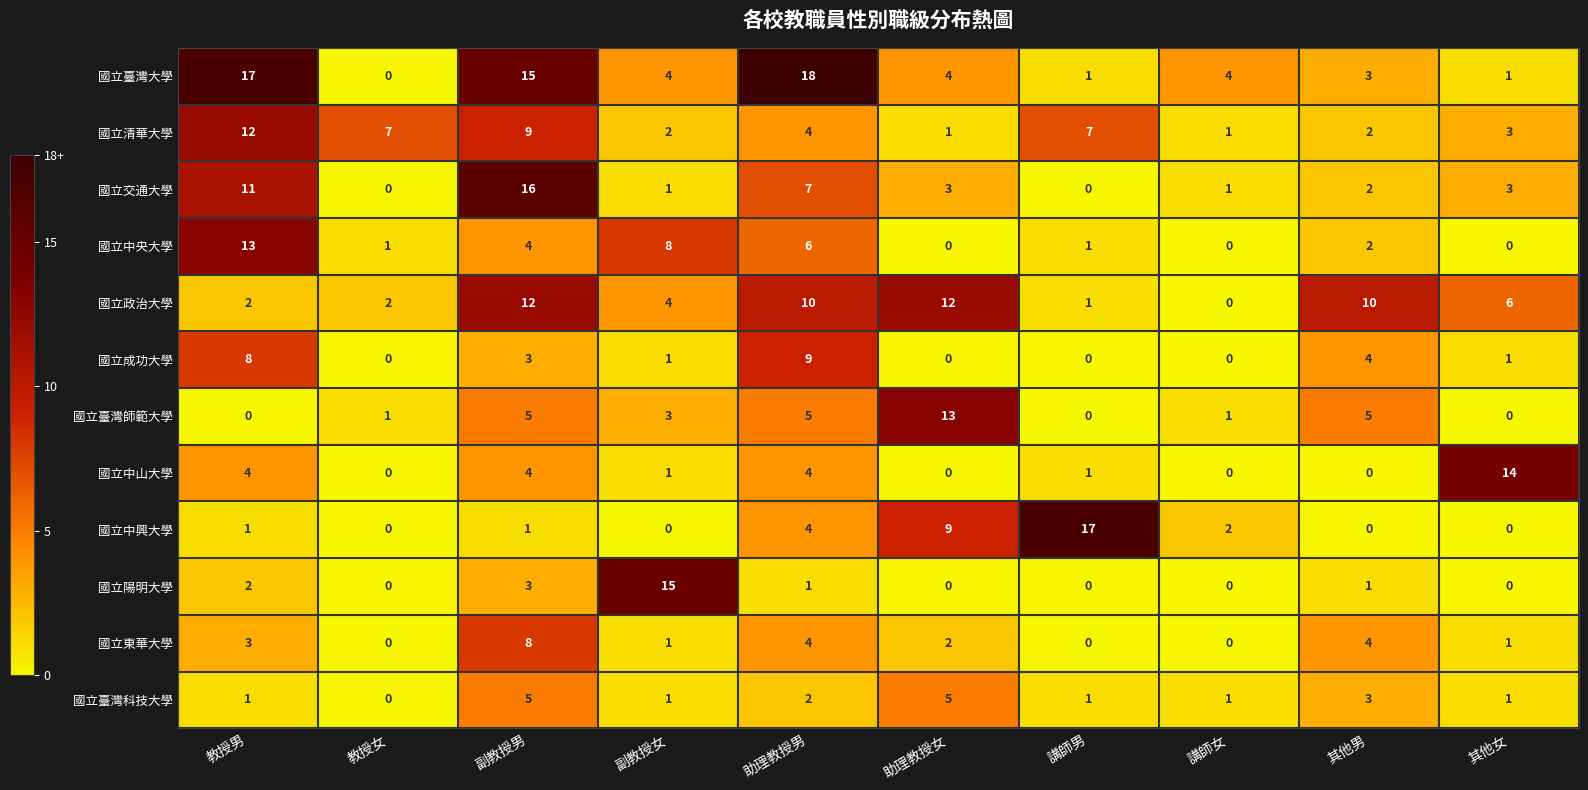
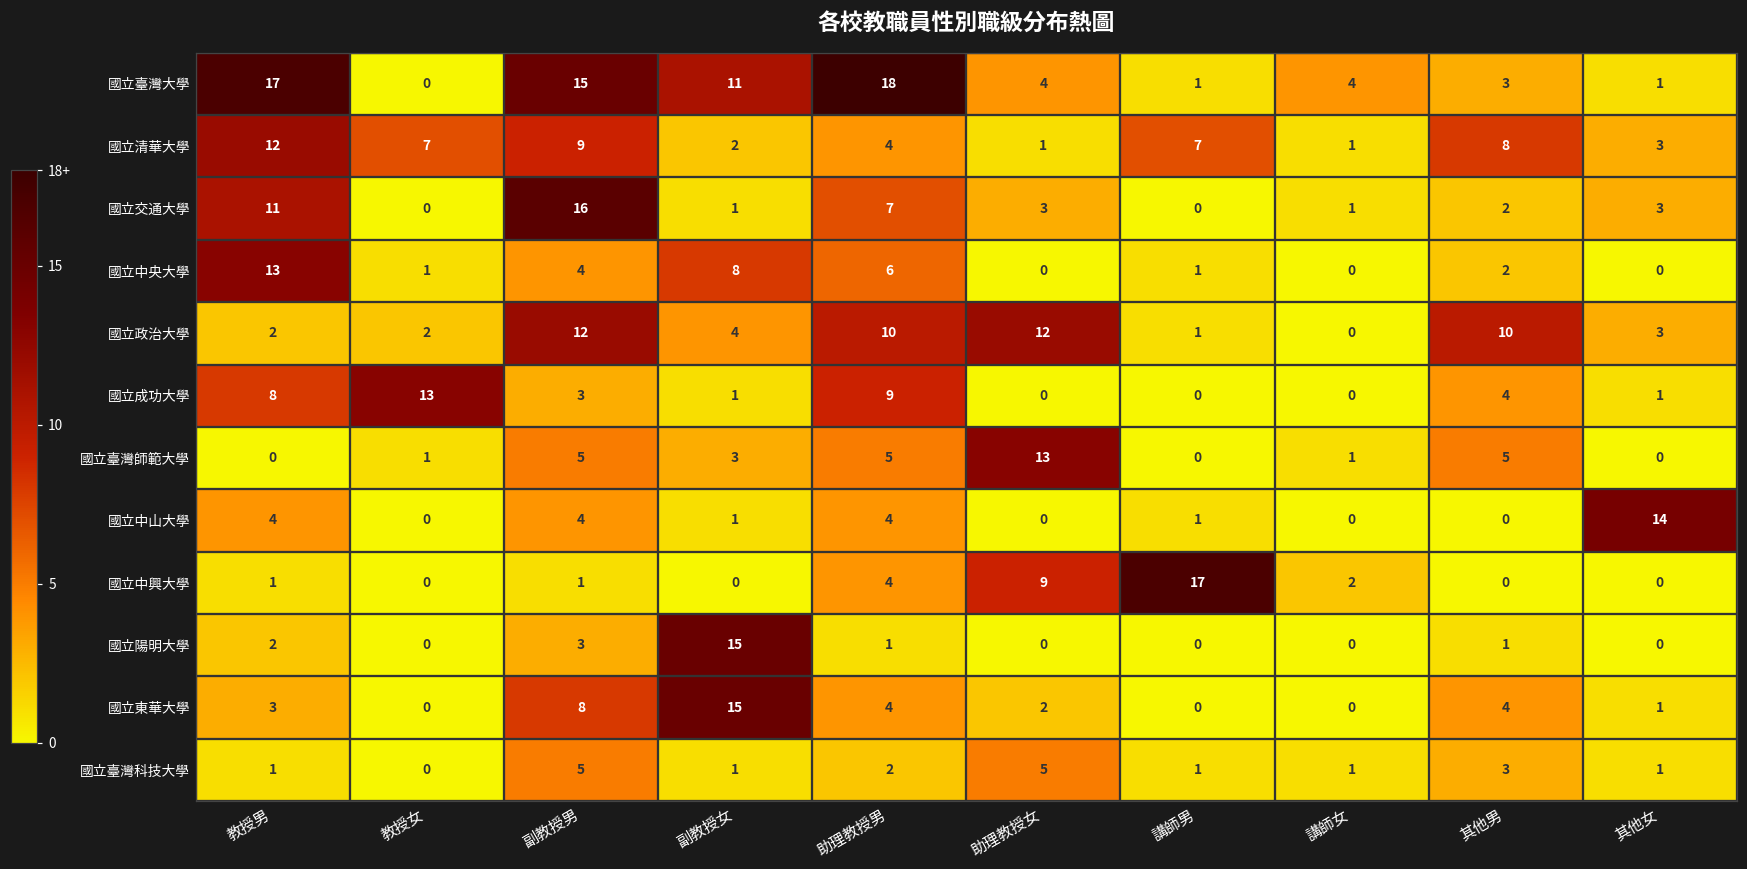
  {
    "國立臺灣大學": {
      "教授男": 17,
      "教授女": 0,
      "副教授男": 15,
-     "副教授女": 4,
+     "副教授女": 11,
      "助理教授男": 18,
      "助理教授女": 4,
      "講師男": 1,
      "講師女": 4,
      "其他男": 3,
      "其他女": 1
    },
    "國立清華大學": {
      "教授男": 12,
      "教授女": 7,
      "副教授男": 9,
      "副教授女": 2,
      "助理教授男": 4,
      "助理教授女": 1,
      "講師男": 7,
      "講師女": 1,
-     "其他男": 2,
+     "其他男": 8,
      "其他女": 3
    },
    "國立交通大學": {
      "教授男": 11,
      "教授女": 0,
      "副教授男": 16,
      "副教授女": 1,
      "助理教授男": 7,
      "助理教授女": 3,
      "講師男": 0,
      "講師女": 1,
      "其他男": 2,
      "其他女": 3
    },
    "國立中央大學": {
      "教授男": 13,
      "教授女": 1,
      "副教授男": 4,
      "副教授女": 8,
      "助理教授男": 6,
      "助理教授女": 0,
      "講師男": 1,
      "講師女": 0,
      "其他男": 2,
      "其他女": 0
    },
    "國立政治大學": {
      "教授男": 2,
      "教授女": 2,
      "副教授男": 12,
      "副教授女": 4,
      "助理教授男": 10,
      "助理教授女": 12,
      "講師男": 1,
      "講師女": 0,
      "其他男": 10,
-     "其他女": 6
+     "其他女": 3
    },
    "國立成功大學": {
      "教授男": 8,
-     "教授女": 0,
+     "教授女": 13,
      "副教授男": 3,
      "副教授女": 1,
      "助理教授男": 9,
      "助理教授女": 0,
      "講師男": 0,
      "講師女": 0,
      "其他男": 4,
      "其他女": 1
    },
    "國立臺灣師範大學": {
      "教授男": 0,
      "教授女": 1,
      "副教授男": 5,
      "副教授女": 3,
      "助理教授男": 5,
      "助理教授女": 13,
      "講師男": 0,
      "講師女": 1,
      "其他男": 5,
      "其他女": 0
    },
    "國立中山大學": {
      "教授男": 4,
      "教授女": 0,
      "副教授男": 4,
      "副教授女": 1,
      "助理教授男": 4,
      "助理教授女": 0,
      "講師男": 1,
      "講師女": 0,
      "其他男": 0,
      "其他女": 14
    },
    "國立中興大學": {
      "教授男": 1,
      "教授女": 0,
      "副教授男": 1,
      "副教授女": 0,
      "助理教授男": 4,
      "助理教授女": 9,
      "講師男": 17,
      "講師女": 2,
      "其他男": 0,
      "其他女": 0
    },
    "國立陽明大學": {
      "教授男": 2,
      "教授女": 0,
      "副教授男": 3,
      "副教授女": 15,
      "助理教授男": 1,
      "助理教授女": 0,
      "講師男": 0,
      "講師女": 0,
      "其他男": 1,
      "其他女": 0
    },
    "國立東華大學": {
      "教授男": 3,
      "教授女": 0,
      "副教授男": 8,
-     "副教授女": 1,
+     "副教授女": 15,
      "助理教授男": 4,
      "助理教授女": 2,
      "講師男": 0,
      "講師女": 0,
      "其他男": 4,
      "其他女": 1
    },
    "國立臺灣科技大學": {
      "教授男": 1,
      "教授女": 0,
      "副教授男": 5,
      "副教授女": 1,
      "助理教授男": 2,
      "助理教授女": 5,
      "講師男": 1,
      "講師女": 1,
      "其他男": 3,
      "其他女": 1
    }
  }
